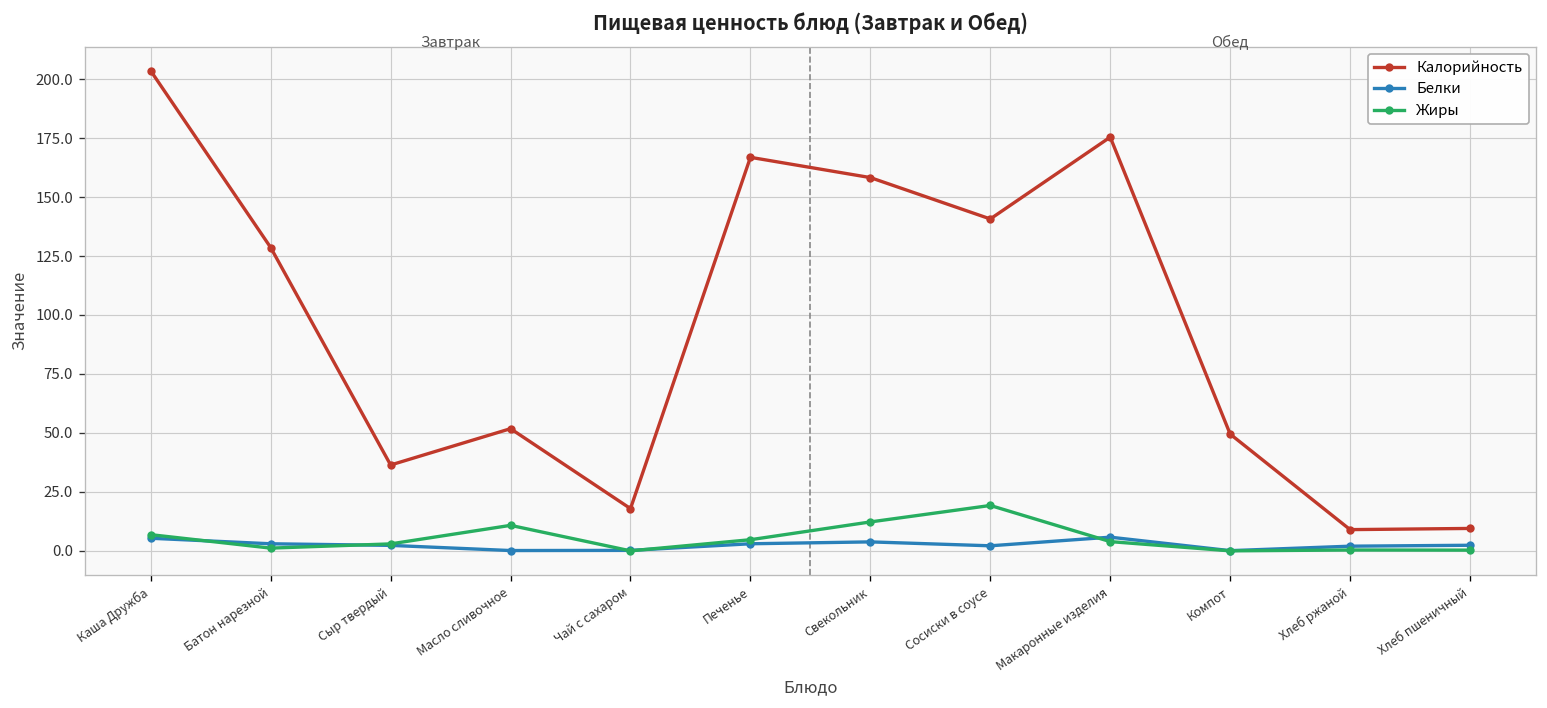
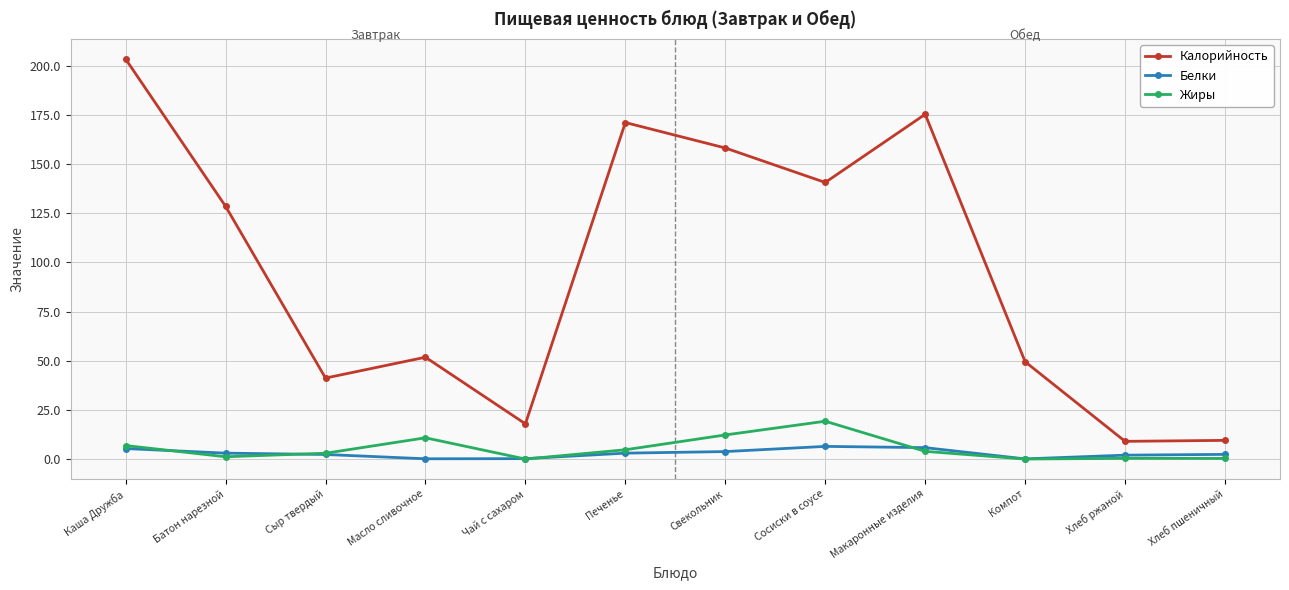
  {
    "Калорийность": {
      "Каша Дружба": 204,
      "Батон нарезной": 129,
-     "Сыр твердый": 36,
+     "Сыр твердый": 41,
      "Масло сливочное": 52,
      "Чай с сахаром": 18,
-     "Печенье": 167,
+     "Печенье": 171,
      "Свекольник": 158,
      "Сосиски в соусе": 141,
      "Макаронные изделия": 175,
      "Компот": 50,
      "Хлеб ржаной": 9,
      "Хлеб пшеничный": 10
    },
    "Белки": {
      "Каша Дружба": 5,
      "Батон нарезной": 3,
      "Масло сливочное": 0,
      "Печенье": 3,
      "Свекольник": 4,
-     "Сосиски в соусе": 2,
+     "Сосиски в соусе": 6,
      "Макаронные изделия": 6,
      "Хлеб ржаной": 2,
      "Хлеб пшеничный": 2
    },
    "Жиры": {
      "Каша Дружба": 7,
      "Батон нарезной": 1,
      "Масло сливочное": 11,
      "Печенье": 5,
      "Свекольник": 12,
      "Сосиски в соусе": 19,
      "Макаронные изделия": 4,
      "Хлеб ржаной": 0,
      "Хлеб пшеничный": 0
    }
  }
